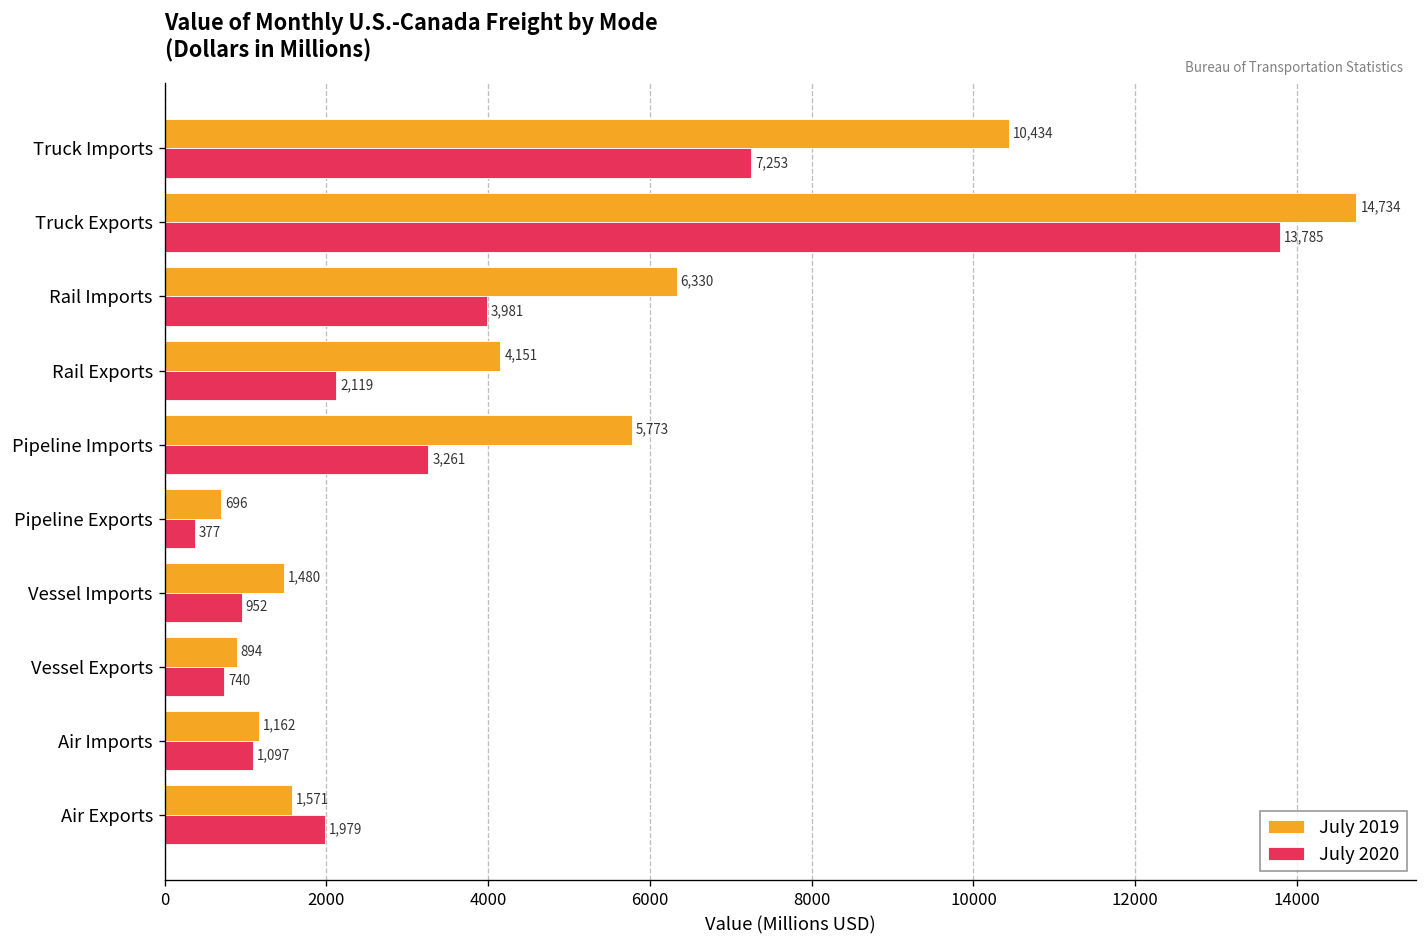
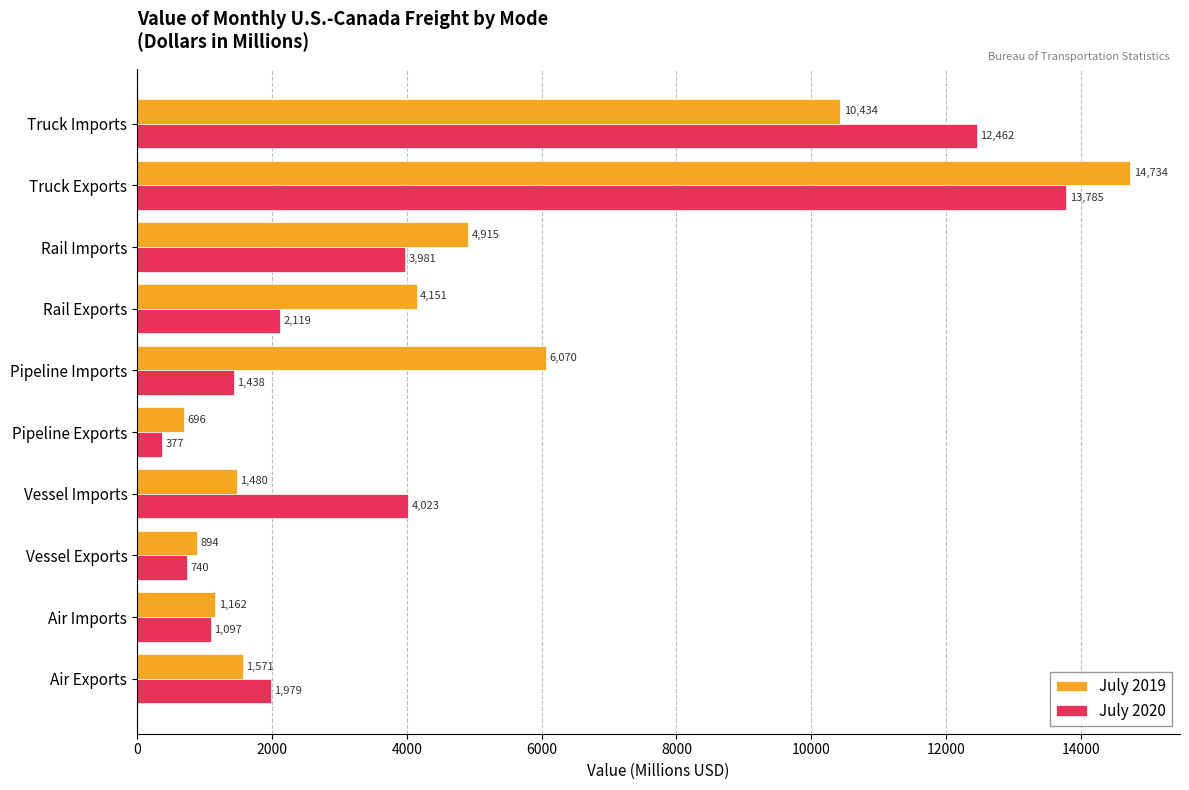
  {
    "July 2019": {
      "Truck Imports": "10,434",
      "Truck Exports": "14,734",
-     "Rail Imports": "6,330",
+     "Rail Imports": "4,915",
      "Rail Exports": "4,151",
-     "Pipeline Imports": "5,773",
+     "Pipeline Imports": "6,070",
      "Pipeline Exports": "696",
      "Vessel Imports": "1,480",
      "Vessel Exports": "894",
      "Air Imports": "1,162",
      "Air Exports": "1,571"
    },
    "July 2020": {
-     "Truck Imports": "7,253",
+     "Truck Imports": "12,462",
      "Truck Exports": "13,785",
      "Rail Imports": "3,981",
      "Rail Exports": "2,119",
-     "Pipeline Imports": "3,261",
+     "Pipeline Imports": "1,438",
      "Pipeline Exports": "377",
-     "Vessel Imports": "952",
+     "Vessel Imports": "4,023",
      "Vessel Exports": "740",
      "Air Imports": "1,097",
      "Air Exports": "1,979"
    }
  }
